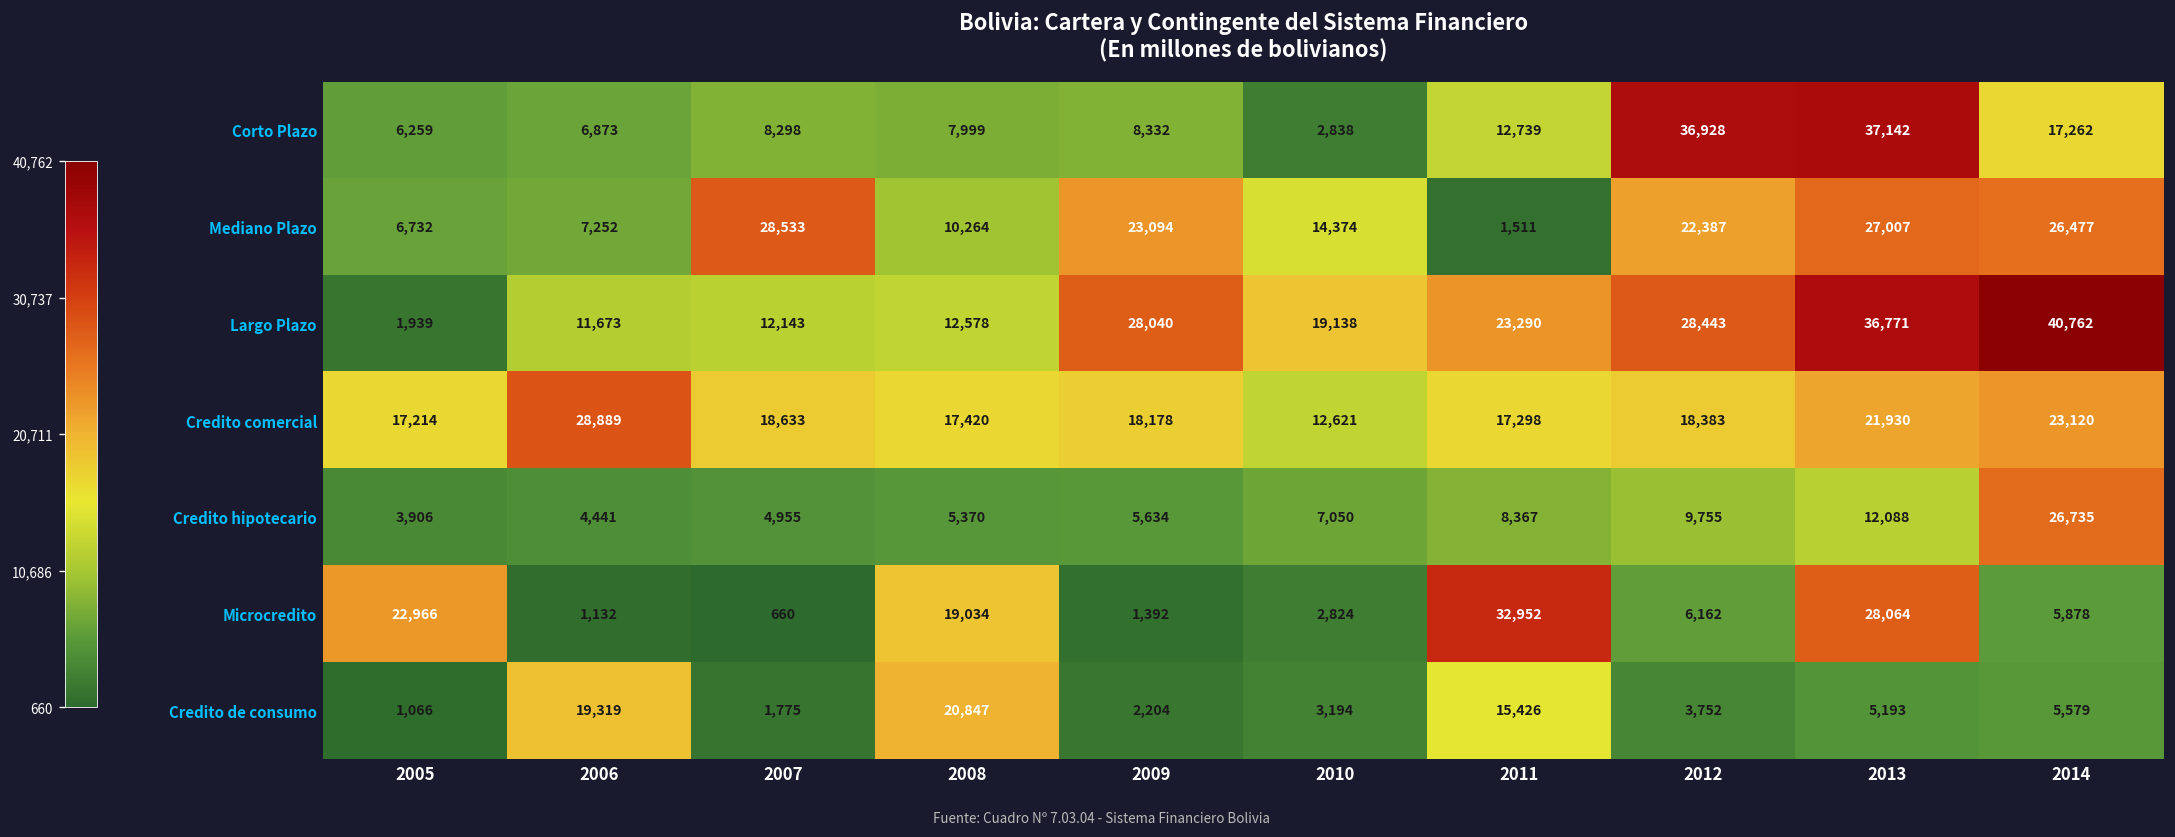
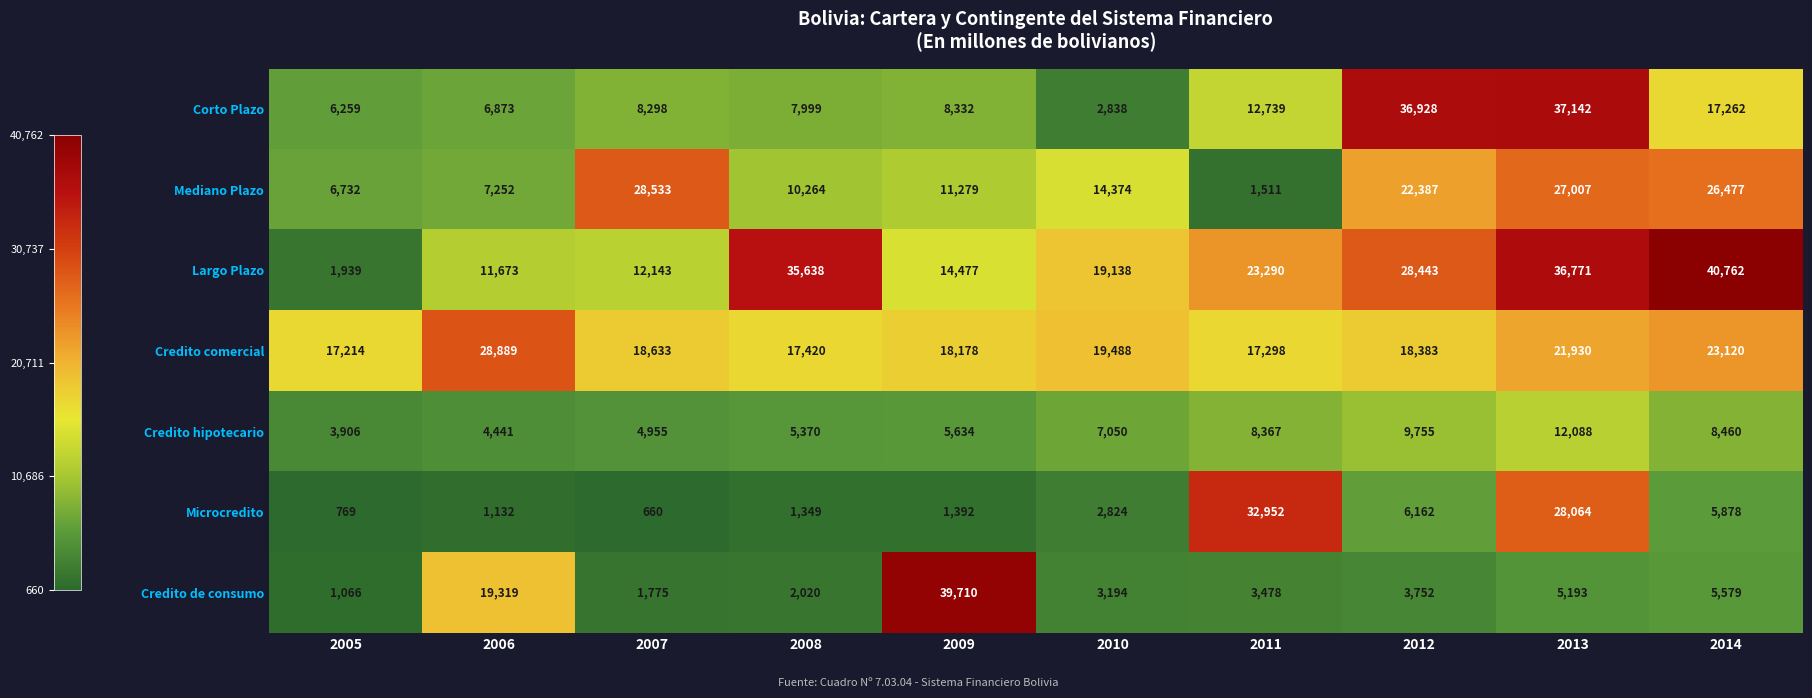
  {
    "Corto Plazo": {
      "2005": "6,259",
      "2006": "6,873",
      "2007": "8,298",
      "2008": "7,999",
      "2009": "8,332",
      "2010": "2,838",
      "2011": "12,739",
      "2012": "36,928",
      "2013": "37,142",
      "2014": "17,262"
    },
    "Mediano Plazo": {
      "2005": "6,732",
      "2006": "7,252",
      "2007": "28,533",
      "2008": "10,264",
-     "2009": "23,094",
+     "2009": "11,279",
      "2010": "14,374",
      "2011": "1,511",
      "2012": "22,387",
      "2013": "27,007",
      "2014": "26,477"
    },
    "Largo Plazo": {
      "2005": "1,939",
      "2006": "11,673",
      "2007": "12,143",
-     "2008": "12,578",
-     "2009": "28,040",
+     "2008": "35,638",
+     "2009": "14,477",
      "2010": "19,138",
      "2011": "23,290",
      "2012": "28,443",
      "2013": "36,771",
      "2014": "40,762"
    },
    "Credito comercial": {
      "2005": "17,214",
      "2006": "28,889",
      "2007": "18,633",
      "2008": "17,420",
      "2009": "18,178",
-     "2010": "12,621",
+     "2010": "19,488",
      "2011": "17,298",
      "2012": "18,383",
      "2013": "21,930",
      "2014": "23,120"
    },
    "Credito hipotecario": {
      "2005": "3,906",
      "2006": "4,441",
      "2007": "4,955",
      "2008": "5,370",
      "2009": "5,634",
      "2010": "7,050",
      "2011": "8,367",
      "2012": "9,755",
      "2013": "12,088",
-     "2014": "26,735"
+     "2014": "8,460"
    },
    "Microcredito": {
-     "2005": "22,966",
+     "2005": "769",
      "2006": "1,132",
      "2007": "660",
-     "2008": "19,034",
+     "2008": "1,349",
      "2009": "1,392",
      "2010": "2,824",
      "2011": "32,952",
      "2012": "6,162",
      "2013": "28,064",
      "2014": "5,878"
    },
    "Credito de consumo": {
      "2005": "1,066",
      "2006": "19,319",
      "2007": "1,775",
-     "2008": "20,847",
-     "2009": "2,204",
+     "2008": "2,020",
+     "2009": "39,710",
      "2010": "3,194",
-     "2011": "15,426",
+     "2011": "3,478",
      "2012": "3,752",
      "2013": "5,193",
      "2014": "5,579"
    }
  }
